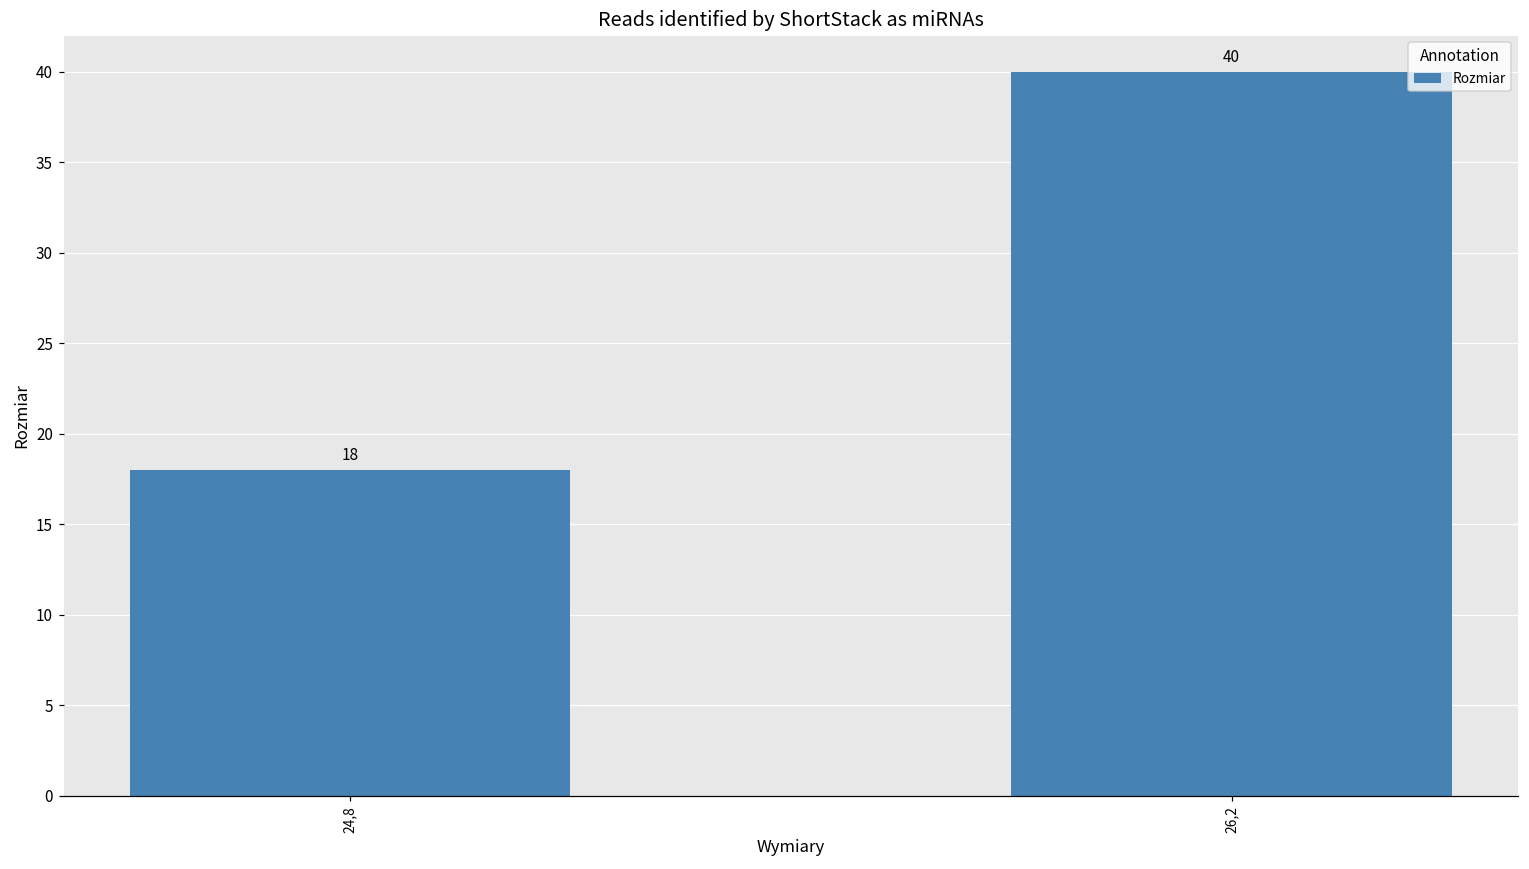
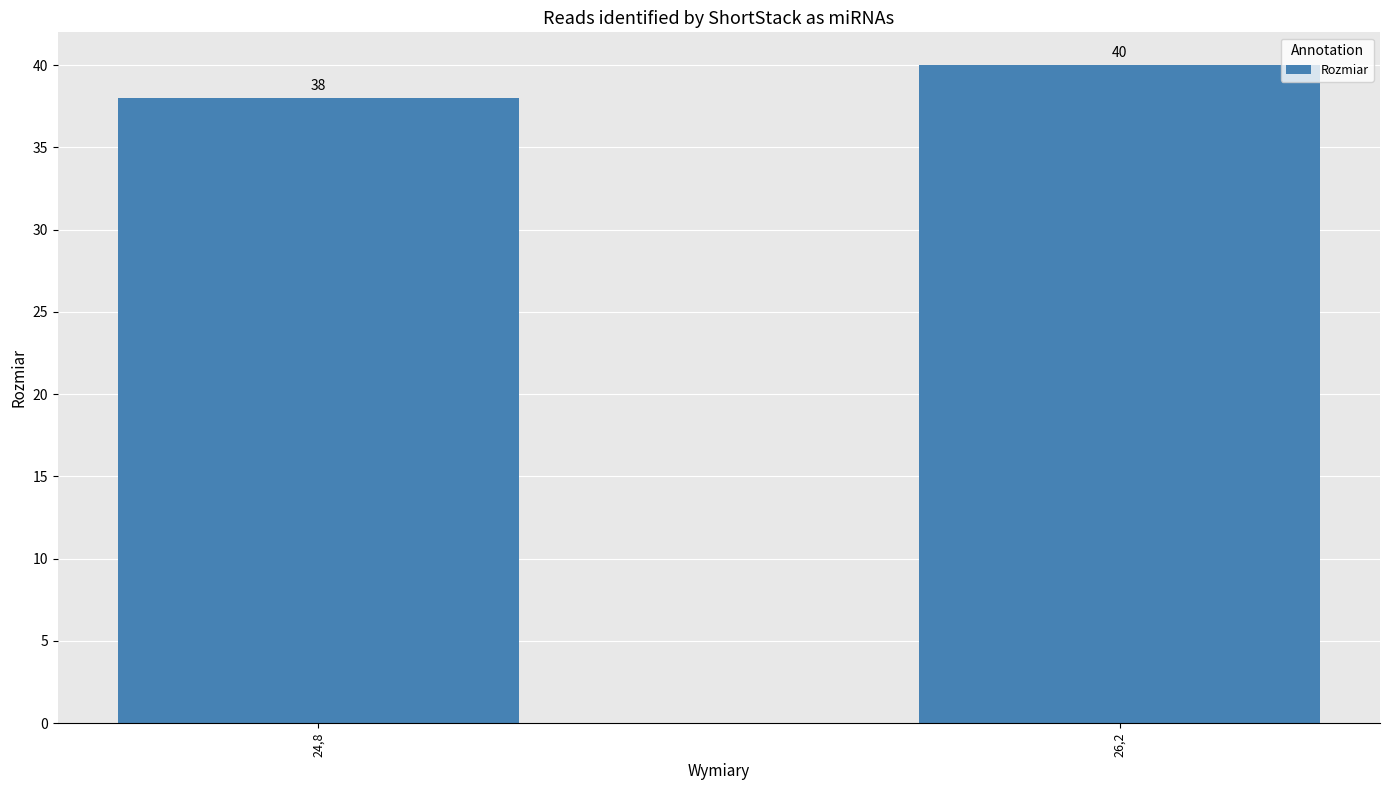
  {
-   "24,8": 18,
+   "24,8": 38,
    "26,2": 40
  }
